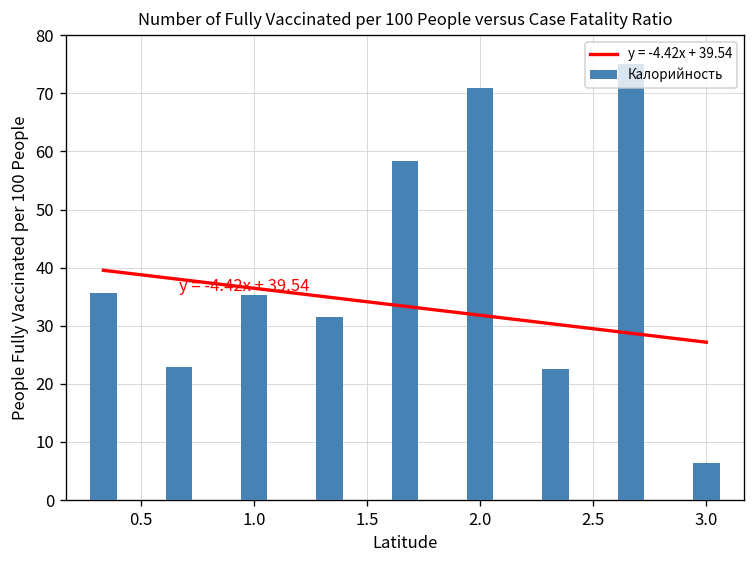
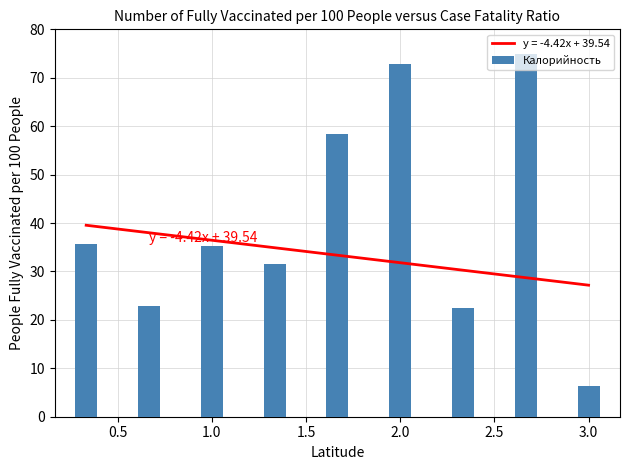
  {
    "Калорийность": {
-     "2.0": 71,
+     "2.0": 73,
      "3.0": 6
    },
    "y = -4.42x + 39.54": {
      "3.0": 27
    }
  }
